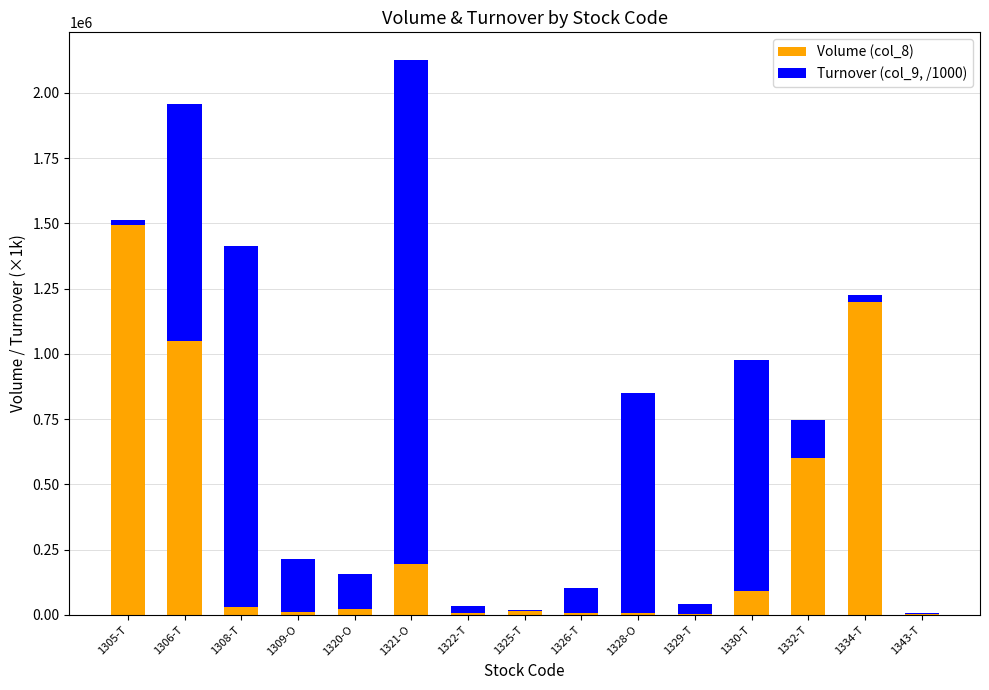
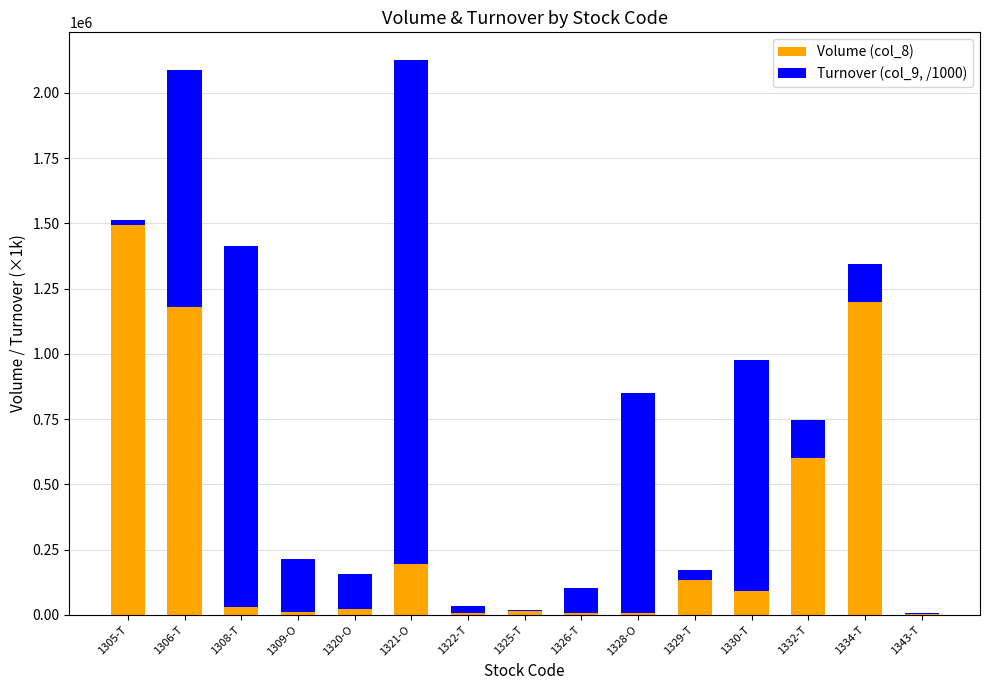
  {
    "Volume (col_8)": {
      "1305-T": 1490000,
-     "1306-T": 1050000,
+     "1306-T": 1180000,
      "1308-T": 30000,
      "1309-O": 10000,
      "1320-O": 20000,
      "1321-O": 200000,
      "1325-T": 10000,
-     "1329-T": 0,
+     "1329-T": 130000,
      "1330-T": 90000,
      "1332-T": 600000,
      "1334-T": 1200000
    },
    "Turnover (col_9, /1000)": {
      "1305-T": 20000,
      "1306-T": 910000,
      "1308-T": 1380000,
      "1309-O": 210000,
      "1320-O": 130000,
      "1321-O": 1930000,
      "1322-T": 30000,
      "1326-T": 100000,
      "1328-O": 840000,
      "1329-T": 40000,
      "1330-T": 890000,
      "1332-T": 140000,
-     "1334-T": 30000
+     "1334-T": 140000
    }
  }
